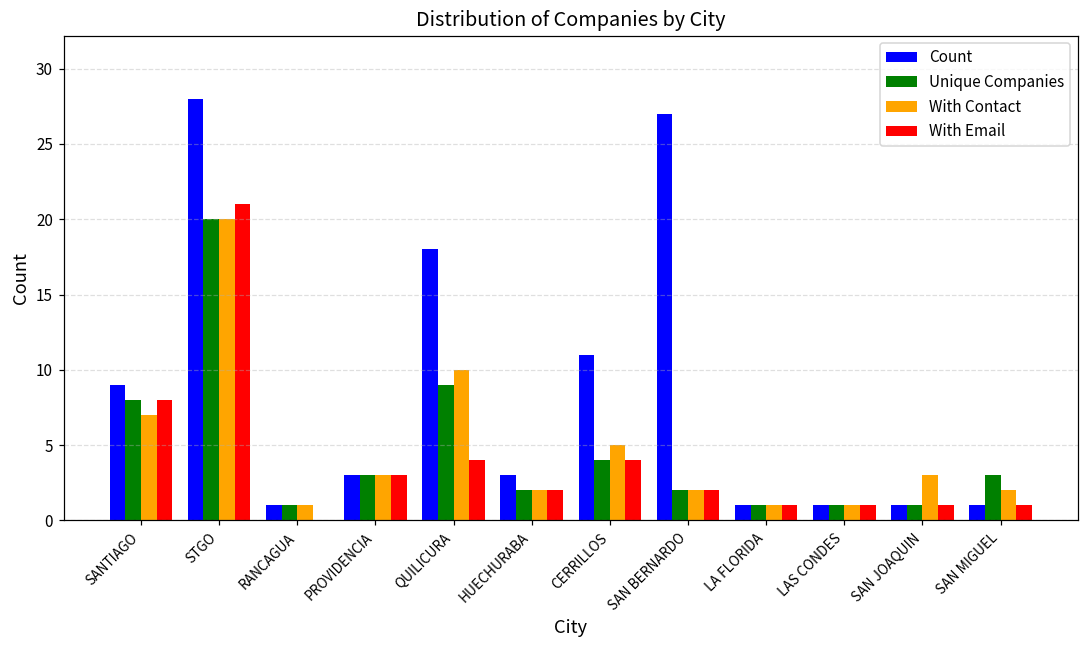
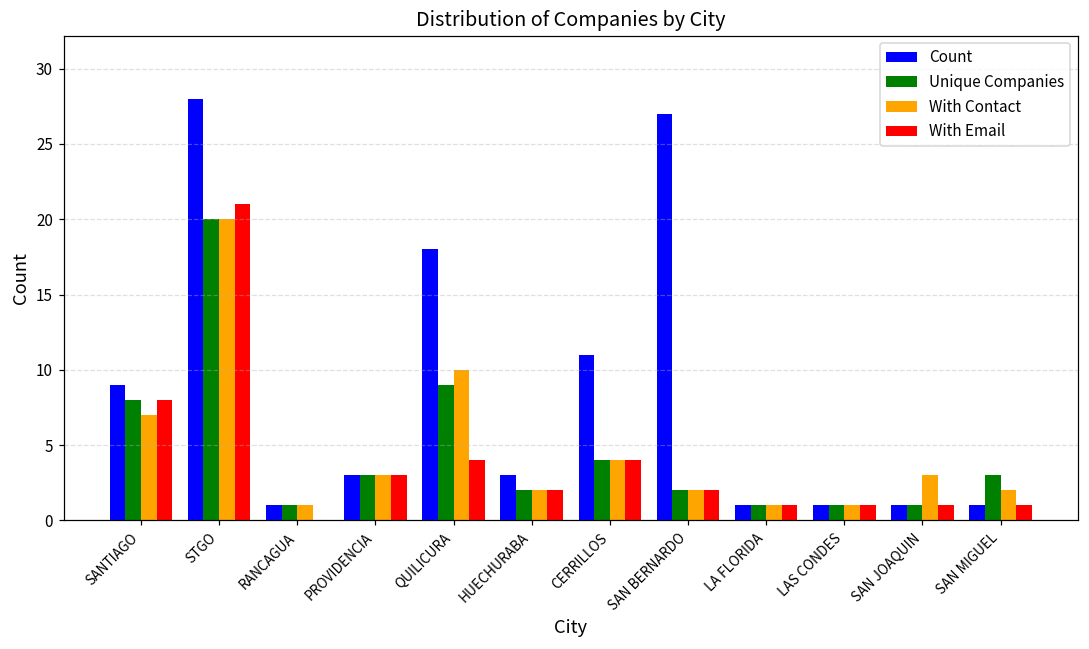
  {
    "Count": {
      "SANTIAGO": 9,
      "STGO": 28,
      "RANCAGUA": 1,
      "PROVIDENCIA": 3,
      "QUILICURA": 18,
      "HUECHURABA": 3,
      "CERRILLOS": 11,
      "SAN BERNARDO": 27,
      "LA FLORIDA": 1,
      "LAS CONDES": 1,
      "SAN JOAQUIN": 1,
      "SAN MIGUEL": 1
    },
    "Unique Companies": {
      "SANTIAGO": 8,
      "STGO": 20,
      "RANCAGUA": 1,
      "PROVIDENCIA": 3,
      "QUILICURA": 9,
      "HUECHURABA": 2,
      "CERRILLOS": 4,
      "SAN BERNARDO": 2,
      "LA FLORIDA": 1,
      "LAS CONDES": 1,
      "SAN JOAQUIN": 1,
      "SAN MIGUEL": 3
    },
    "With Contact": {
      "SANTIAGO": 7,
      "STGO": 20,
      "RANCAGUA": 1,
      "PROVIDENCIA": 3,
      "QUILICURA": 10,
      "HUECHURABA": 2,
-     "CERRILLOS": 5,
+     "CERRILLOS": 4,
      "SAN BERNARDO": 2,
      "LA FLORIDA": 1,
      "LAS CONDES": 1,
      "SAN JOAQUIN": 3,
      "SAN MIGUEL": 2
    },
    "With Email": {
      "SANTIAGO": 8,
      "STGO": 21,
      "RANCAGUA": 0,
      "PROVIDENCIA": 3,
      "QUILICURA": 4,
      "HUECHURABA": 2,
      "CERRILLOS": 4,
      "SAN BERNARDO": 2,
      "LA FLORIDA": 1,
      "LAS CONDES": 1,
      "SAN JOAQUIN": 1,
      "SAN MIGUEL": 1
    }
  }
